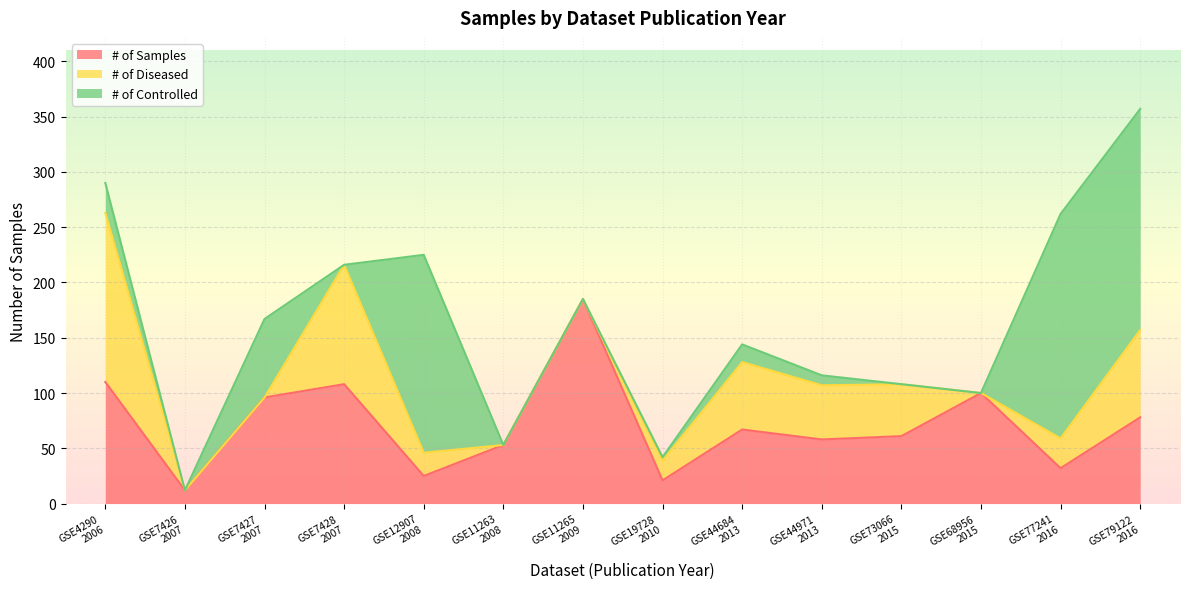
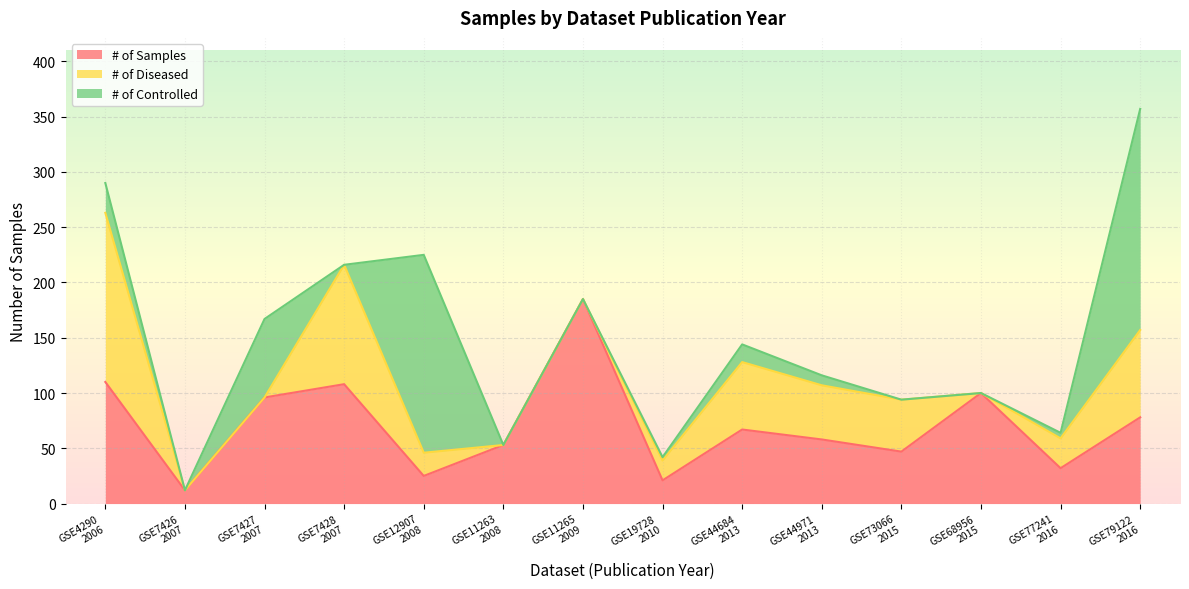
  {
    "# of Samples": {
      "GSE4290 2006": 110,
      "GSE7428 2007": 108,
      "GSE12907 2008": 25,
      "GSE19728 2010": 21,
      "GSE44684 2013": 67,
      "GSE44971 2013": 58,
-     "GSE73066 2015": 61,
+     "GSE73066 2015": 47,
      "GSE77241 2016": 32,
      "GSE79122 2016": 78
    },
    "# of Diseased": {
      "GSE4290 2006": 153,
      "GSE12907 2008": 21,
      "GSE19728 2010": 18,
      "GSE44684 2013": 61,
      "GSE44971 2013": 49,
      "GSE77241 2016": 27,
      "GSE79122 2016": 79
    },
    "# of Controlled": {
      "GSE4290 2006": 27,
      "GSE7427 2007": 71,
      "GSE12907 2008": 179,
      "GSE19728 2010": 3,
      "GSE44684 2013": 16,
      "GSE44971 2013": 9,
-     "GSE77241 2016": 203,
+     "GSE77241 2016": 5,
      "GSE79122 2016": 200
    }
  }
